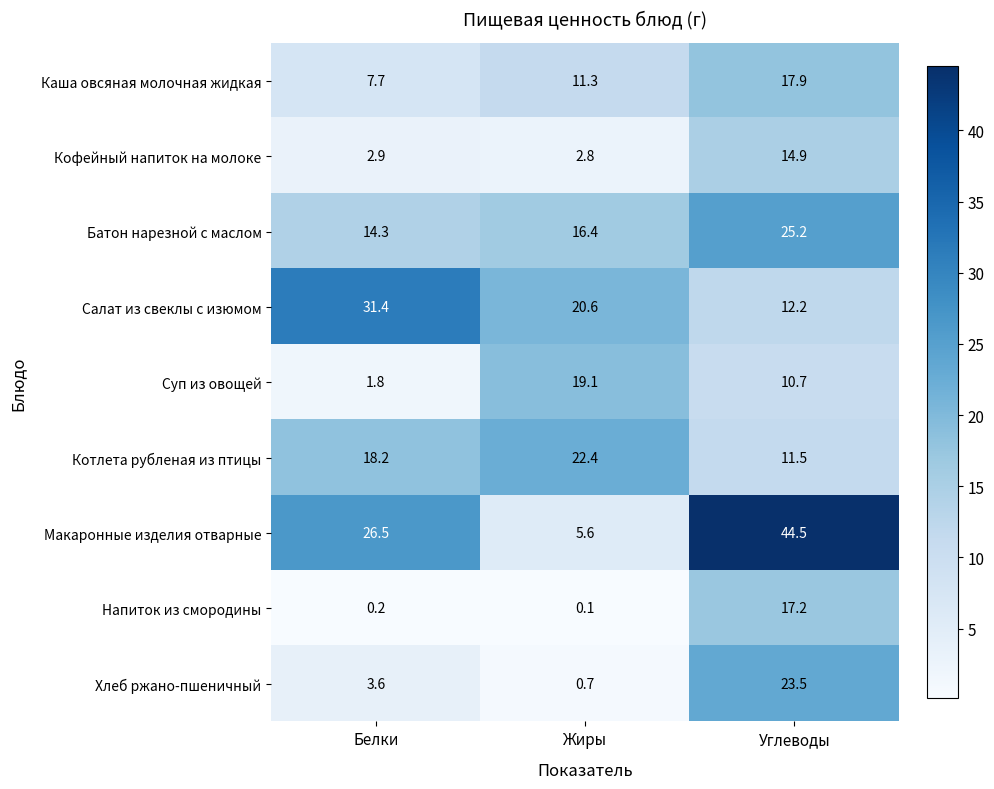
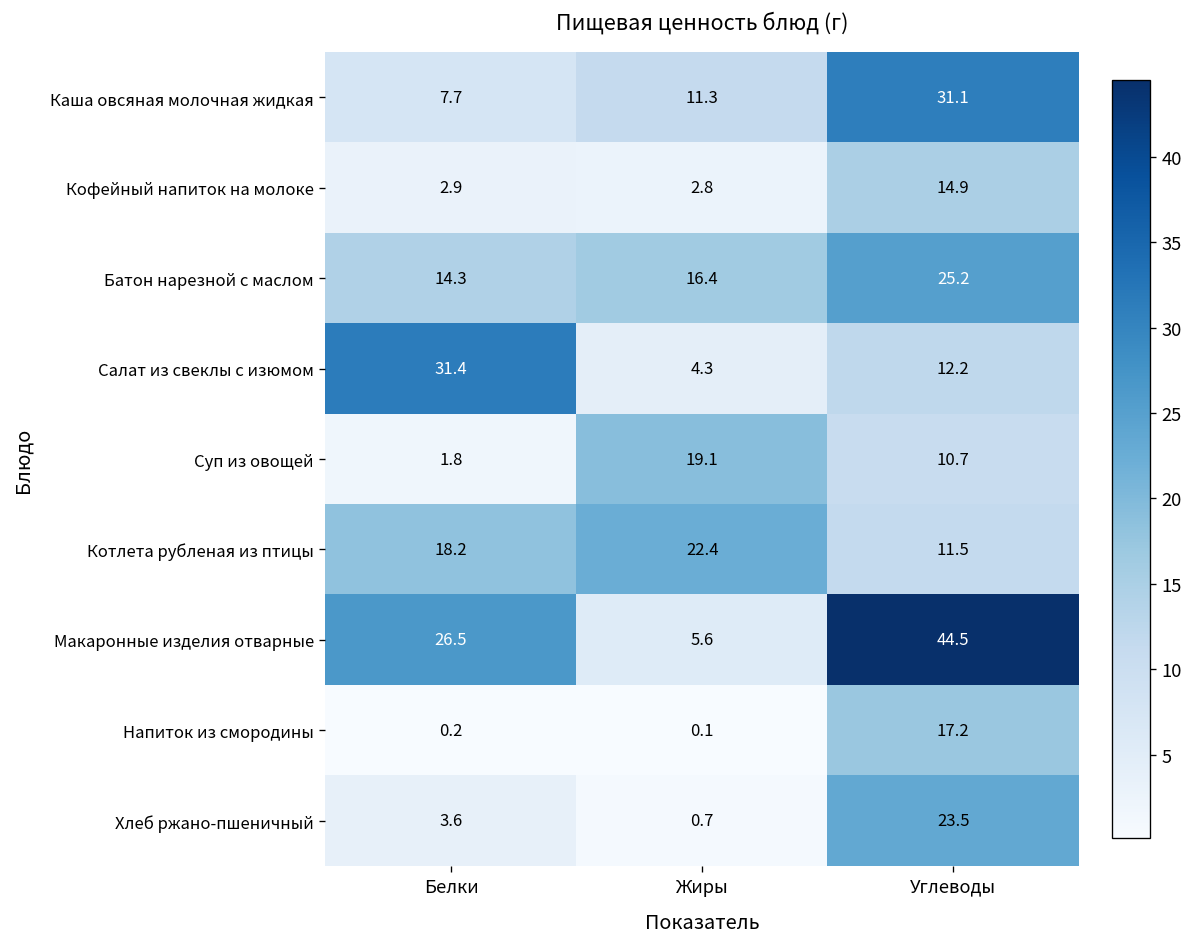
  {
    "Каша овсяная молочная жидкая": {
      "Белки": 7.7,
      "Жиры": 11.3,
-     "Углеводы": 17.9
+     "Углеводы": 31.1
    },
    "Кофейный напиток на молоке": {
      "Белки": 2.9,
      "Жиры": 2.8,
      "Углеводы": 14.9
    },
    "Батон нарезной с маслом": {
      "Белки": 14.3,
      "Жиры": 16.4,
      "Углеводы": 25.2
    },
    "Салат из свеклы с изюмом": {
      "Белки": 31.4,
-     "Жиры": 20.6,
+     "Жиры": 4.3,
      "Углеводы": 12.2
    },
    "Суп из овощей": {
      "Белки": 1.8,
      "Жиры": 19.1,
      "Углеводы": 10.7
    },
    "Котлета рубленая из птицы": {
      "Белки": 18.2,
      "Жиры": 22.4,
      "Углеводы": 11.5
    },
    "Макаронные изделия отварные": {
      "Белки": 26.5,
      "Жиры": 5.6,
      "Углеводы": 44.5
    },
    "Напиток из смородины": {
      "Белки": 0.2,
      "Жиры": 0.1,
      "Углеводы": 17.2
    },
    "Хлеб ржано-пшеничный": {
      "Белки": 3.6,
      "Жиры": 0.7,
      "Углеводы": 23.5
    }
  }
